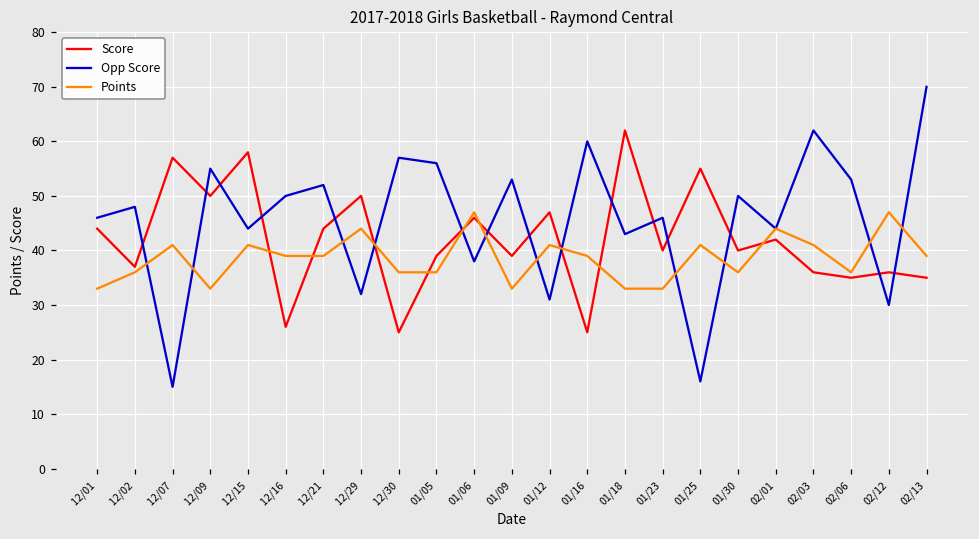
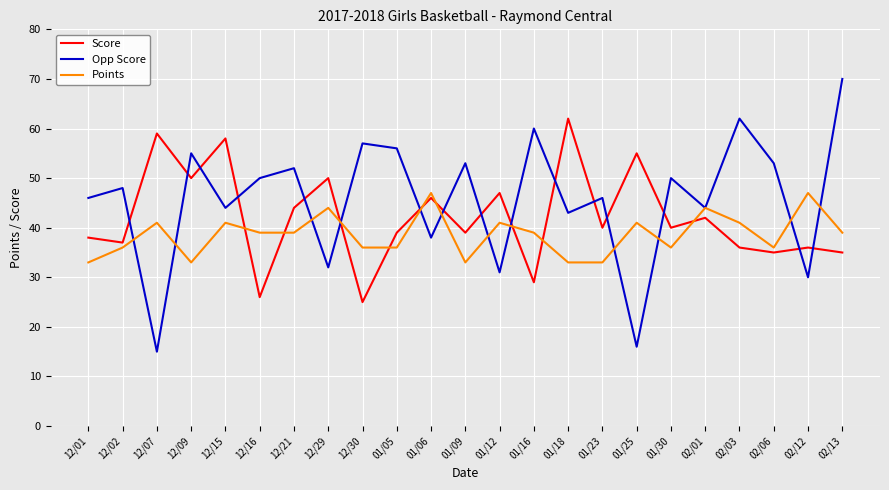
  {
    "Score": {
-     "12/01": 44,
+     "12/01": 38,
      "12/02": 37,
-     "12/07": 57,
+     "12/07": 59,
      "12/09": 50,
      "12/15": 58,
      "12/16": 26,
      "12/21": 44,
      "12/29": 50,
      "12/30": 25,
      "01/05": 39,
      "01/06": 46,
      "01/09": 39,
      "01/12": 47,
-     "01/16": 25,
+     "01/16": 29,
      "01/18": 62,
      "01/23": 40,
      "01/25": 55,
      "01/30": 40,
      "02/01": 42,
      "02/03": 36,
      "02/06": 35,
      "02/12": 36,
      "02/13": 35
    },
    "Opp Score": {
      "12/01": 46,
      "12/02": 48,
      "12/07": 15,
      "12/09": 55,
      "12/15": 44,
      "12/16": 50,
      "12/21": 52,
      "12/29": 32,
      "12/30": 57,
      "01/05": 56,
      "01/06": 38,
      "01/09": 53,
      "01/12": 31,
      "01/16": 60,
      "01/18": 43,
      "01/23": 46,
      "01/25": 16,
      "01/30": 50,
      "02/03": 62,
      "02/06": 53,
      "02/12": 30,
      "02/13": 70
    },
    "Points": {
      "12/01": 33,
      "12/02": 36,
      "12/07": 41,
      "12/09": 33,
      "12/15": 41,
      "12/16": 39,
      "12/21": 39,
      "12/29": 44,
      "12/30": 36,
      "01/05": 36,
      "01/06": 47,
      "01/09": 33,
      "01/12": 41,
      "01/16": 39,
      "01/18": 33,
      "01/23": 33,
      "01/25": 41,
      "01/30": 36,
      "02/03": 41,
      "02/06": 36,
      "02/12": 47,
      "02/13": 39
    }
  }
